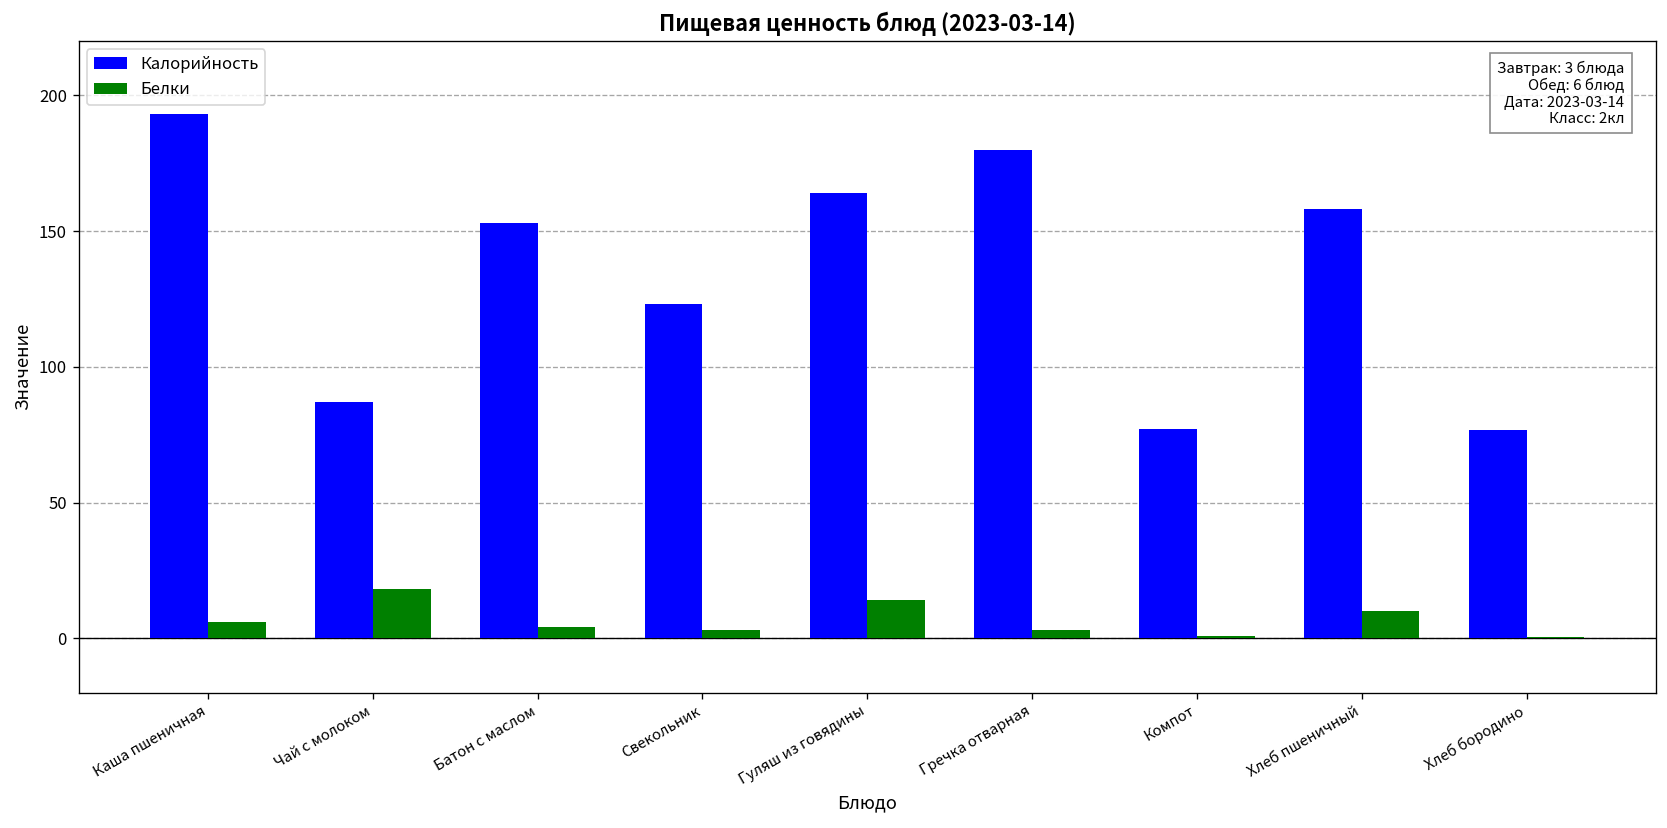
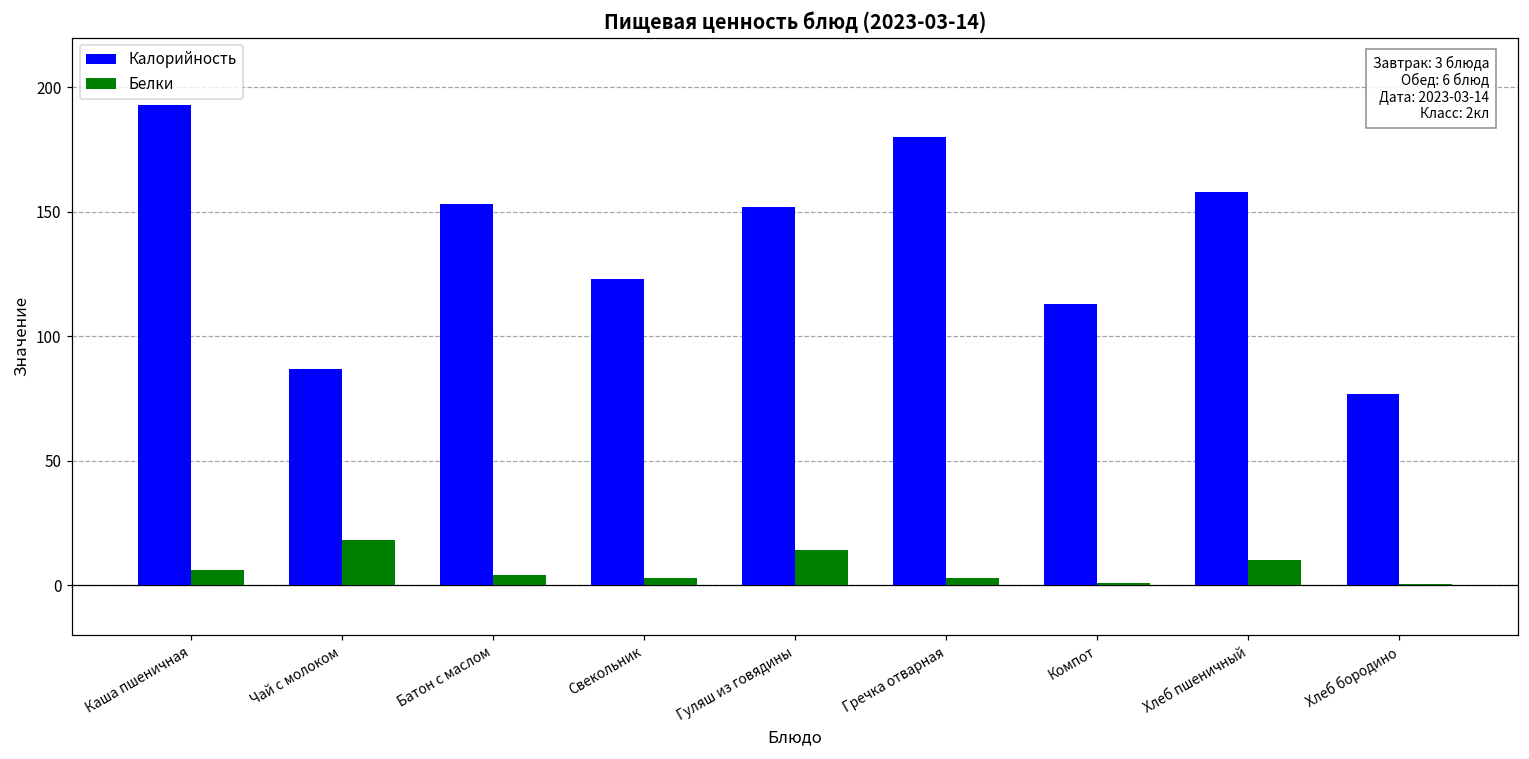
  {
    "Калорийность": {
      "Каша пшеничная": 193,
      "Чай с молоком": 87,
      "Батон с маслом": 153,
      "Свекольник": 123,
-     "Гуляш из говядины": 164,
+     "Гуляш из говядины": 152,
      "Гречка отварная": 180,
-     "Компот": 77,
+     "Компот": 113,
      "Хлеб пшеничный": 158,
      "Хлеб бородино": 77
    },
    "Белки": {
      "Каша пшеничная": 6,
      "Чай с молоком": 18,
      "Батон с маслом": 4,
      "Свекольник": 3,
      "Гуляш из говядины": 14,
      "Гречка отварная": 3,
      "Хлеб пшеничный": 10
    }
  }
